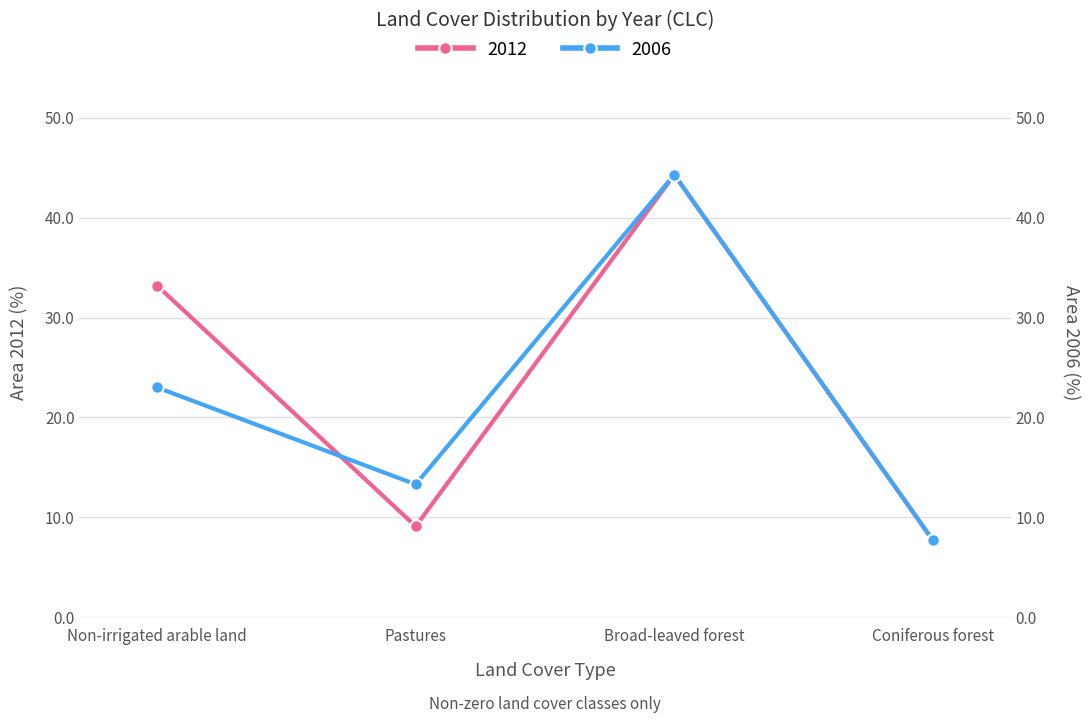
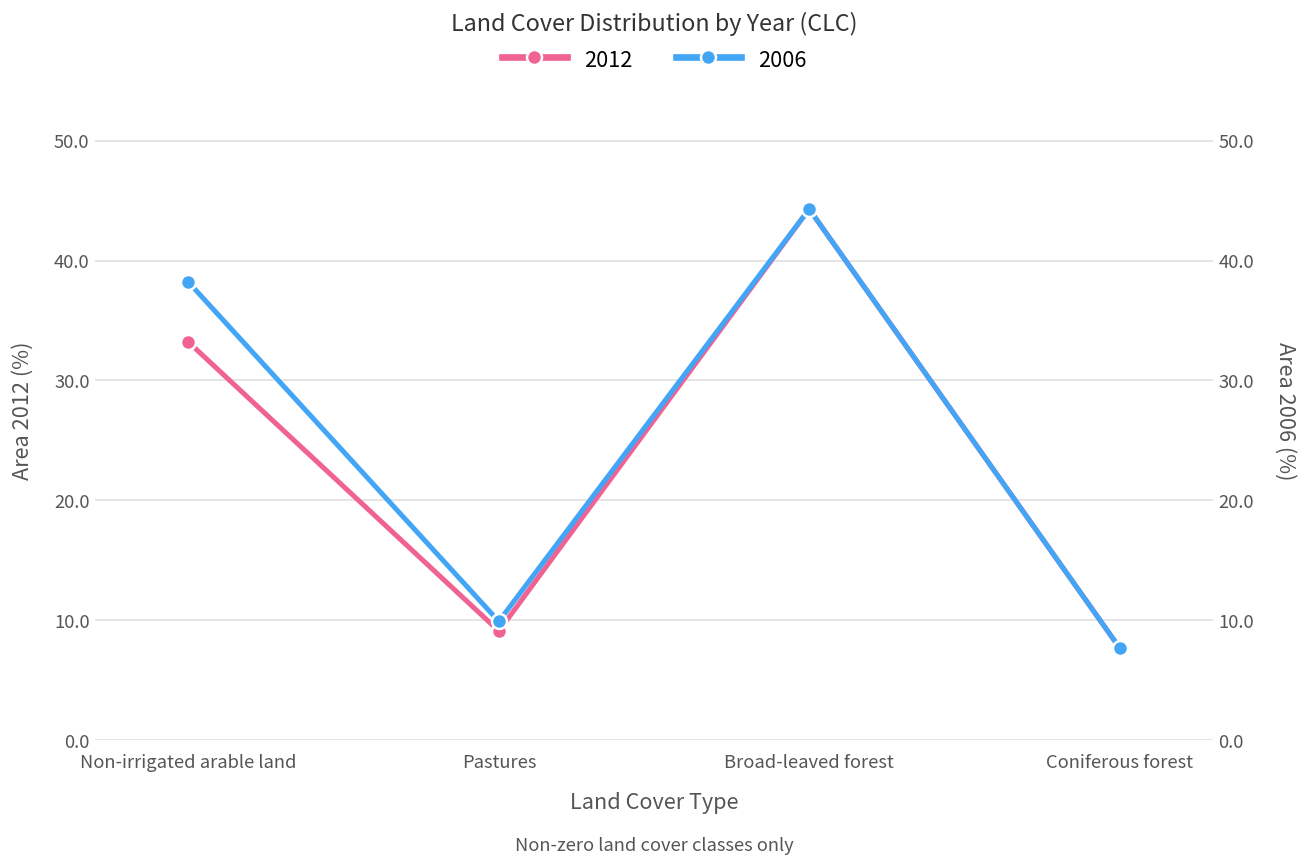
  {
    "2012": {
      "Non-irrigated arable land": 33,
      "Pastures": 9,
      "Broad-leaved forest": 44,
      "Coniferous forest": 8
    },
    "2006": {
-     "Non-irrigated arable land": 23,
-     "Pastures": 13,
+     "Non-irrigated arable land": 38,
+     "Pastures": 10,
      "Broad-leaved forest": 44,
      "Coniferous forest": 8
    }
  }
